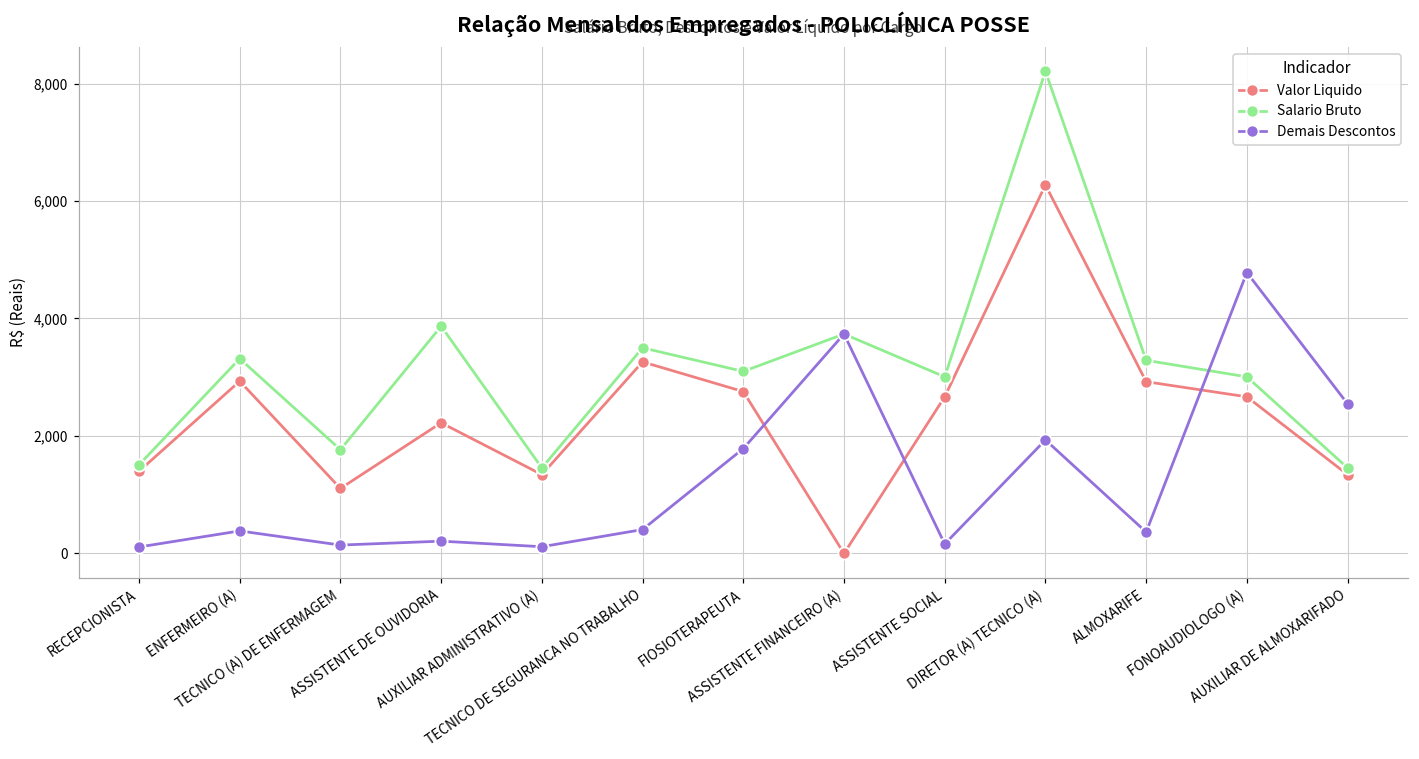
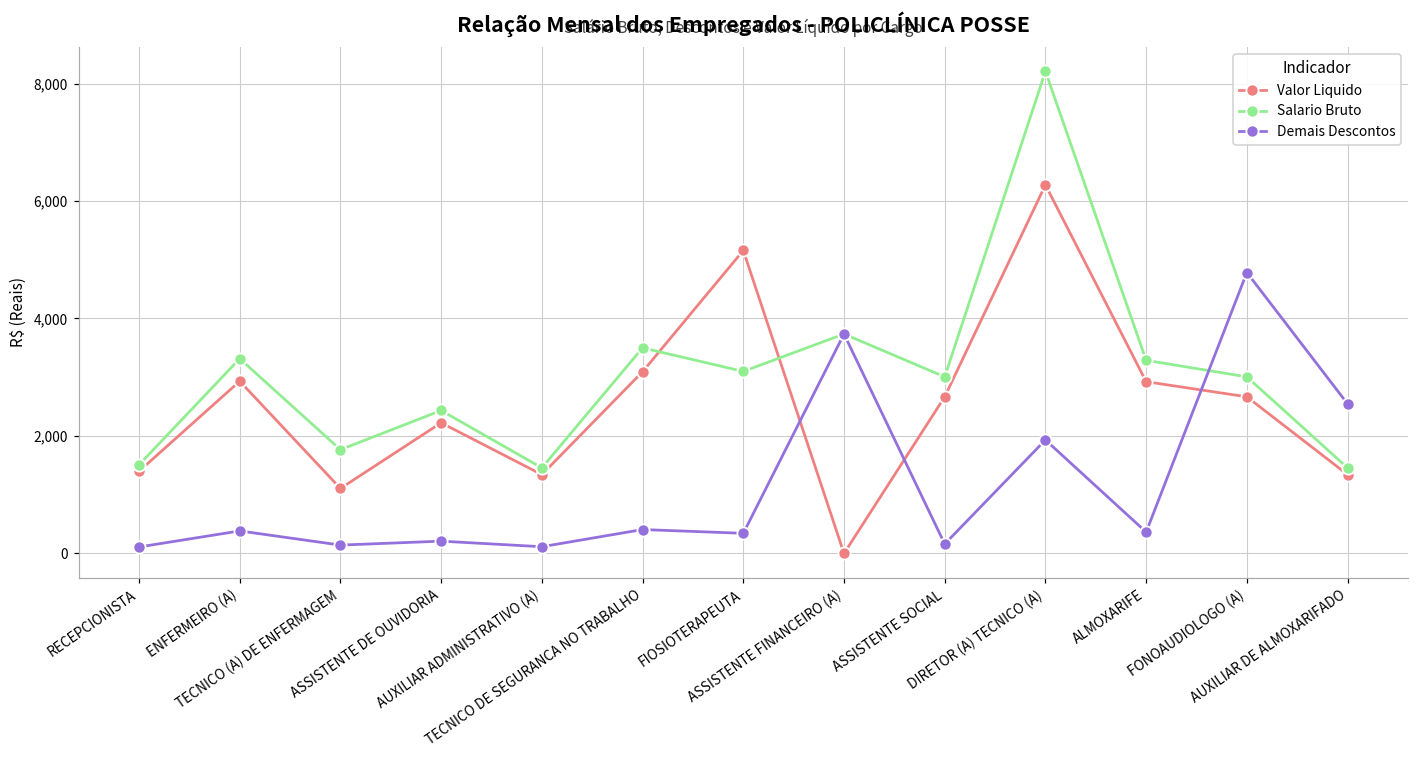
  {
    "Valor Liquido": {
      "RECEPCIONISTA": "1,400",
      "ENFERMEIRO (A)": "2,900",
      "TECNICO (A) DE ENFERMAGEM": "1,100",
      "ASSISTENTE DE OUVIDORIA": "2,200",
      "AUXILIAR ADMINISTRATIVO (A)": "1,300",
-     "TECNICO DE SEGURANCA NO TRABALHO": "3,300",
-     "FIOSIOTERAPEUTA": "2,800",
+     "TECNICO DE SEGURANCA NO TRABALHO": "3,100",
+     "FIOSIOTERAPEUTA": "5,200",
      "ASSISTENTE FINANCEIRO (A)": "0",
      "ASSISTENTE SOCIAL": "2,700",
      "DIRETOR (A) TECNICO (A)": "6,300",
      "ALMOXARIFE": "2,900",
      "FONOAUDIOLOGO (A)": "2,700",
      "AUXILIAR DE ALMOXARIFADO": "1,300"
    },
    "Salario Bruto": {
      "RECEPCIONISTA": "1,500",
      "ENFERMEIRO (A)": "3,300",
      "TECNICO (A) DE ENFERMAGEM": "1,800",
-     "ASSISTENTE DE OUVIDORIA": "3,900",
+     "ASSISTENTE DE OUVIDORIA": "2,400",
      "AUXILIAR ADMINISTRATIVO (A)": "1,500",
      "TECNICO DE SEGURANCA NO TRABALHO": "3,500",
      "FIOSIOTERAPEUTA": "3,100",
      "ASSISTENTE SOCIAL": "3,000",
      "DIRETOR (A) TECNICO (A)": "8,200",
      "ALMOXARIFE": "3,300",
      "FONOAUDIOLOGO (A)": "3,000",
      "AUXILIAR DE ALMOXARIFADO": "1,500"
    },
    "Demais Descontos": {
      "RECEPCIONISTA": "100",
      "ENFERMEIRO (A)": "400",
      "TECNICO (A) DE ENFERMAGEM": "100",
      "ASSISTENTE DE OUVIDORIA": "200",
      "AUXILIAR ADMINISTRATIVO (A)": "100",
      "TECNICO DE SEGURANCA NO TRABALHO": "400",
-     "FIOSIOTERAPEUTA": "1,800",
+     "FIOSIOTERAPEUTA": "300",
      "ASSISTENTE SOCIAL": "200",
      "DIRETOR (A) TECNICO (A)": "1,900",
      "ALMOXARIFE": "400",
      "FONOAUDIOLOGO (A)": "4,800",
      "AUXILIAR DE ALMOXARIFADO": "2,500"
    }
  }
